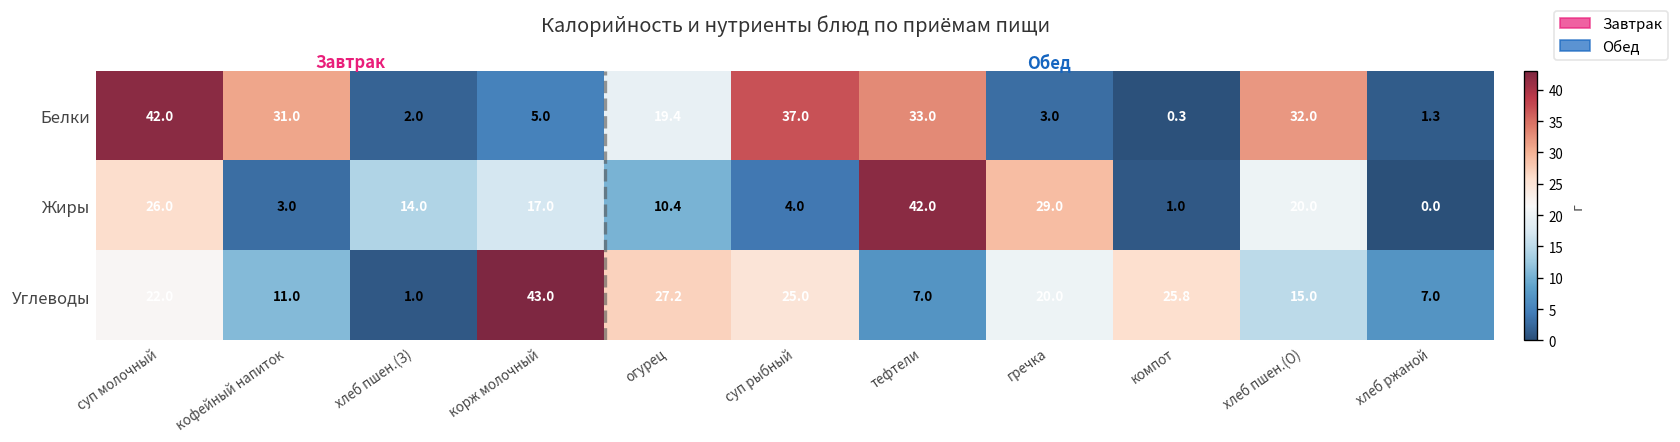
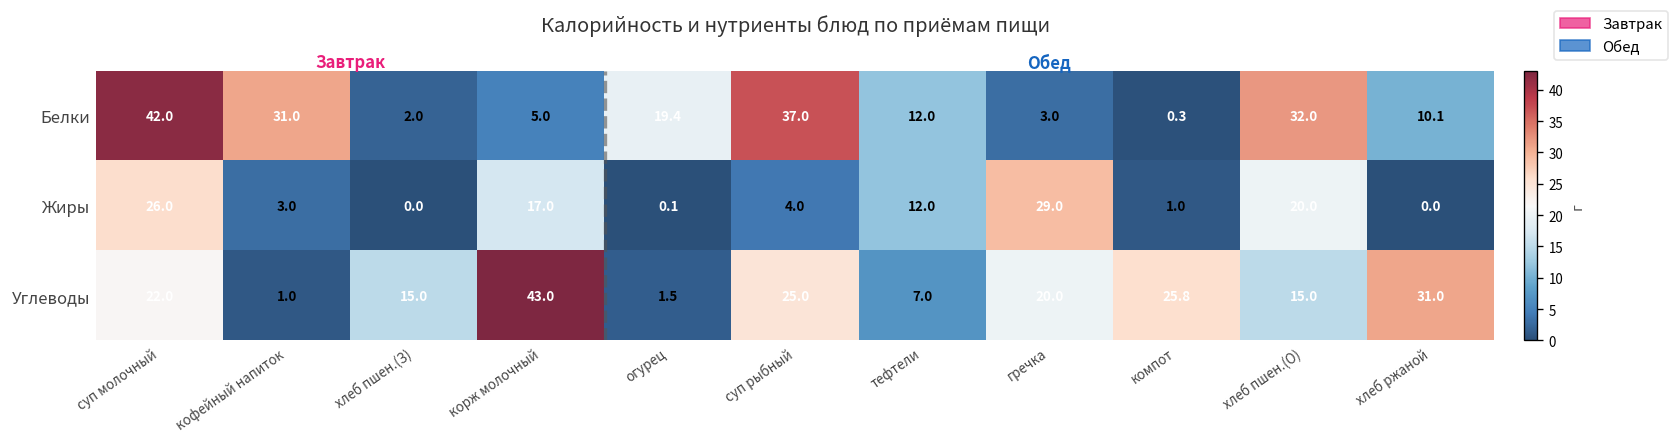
  {
    "Белки": {
      "суп молочный": 42.0,
      "кофейный напиток": 31.0,
      "хлеб пшен.(З)": 2.0,
      "корж молочный": 5.0,
      "суп рыбный": 37.0,
-     "тефтели": 33.0,
+     "тефтели": 12.0,
      "гречка": 3.0,
      "компот": 0.3,
      "хлеб пшен.(О)": 32.0,
-     "хлеб ржаной": 1.3
+     "хлеб ржаной": 10.1
    },
    "Жиры": {
      "суп молочный": 26.0,
      "кофейный напиток": 3.0,
-     "хлеб пшен.(З)": 14.0,
-     "огурец": 10.4,
+     "хлеб пшен.(З)": 0.0,
+     "огурец": 0.1,
      "суп рыбный": 4.0,
-     "тефтели": 42.0,
+     "тефтели": 12.0,
      "гречка": 29.0,
      "компот": 1.0,
      "хлеб ржаной": 0.0
    },
    "Углеводы": {
-     "кофейный напиток": 11.0,
-     "хлеб пшен.(З)": 1.0,
+     "кофейный напиток": 1.0,
+     "хлеб пшен.(З)": 15.0,
      "корж молочный": 43.0,
-     "огурец": 27.2,
+     "огурец": 1.5,
      "тефтели": 7.0,
      "компот": 25.8,
      "хлеб пшен.(О)": 15.0,
-     "хлеб ржаной": 7.0
+     "хлеб ржаной": 31.0
    }
  }
